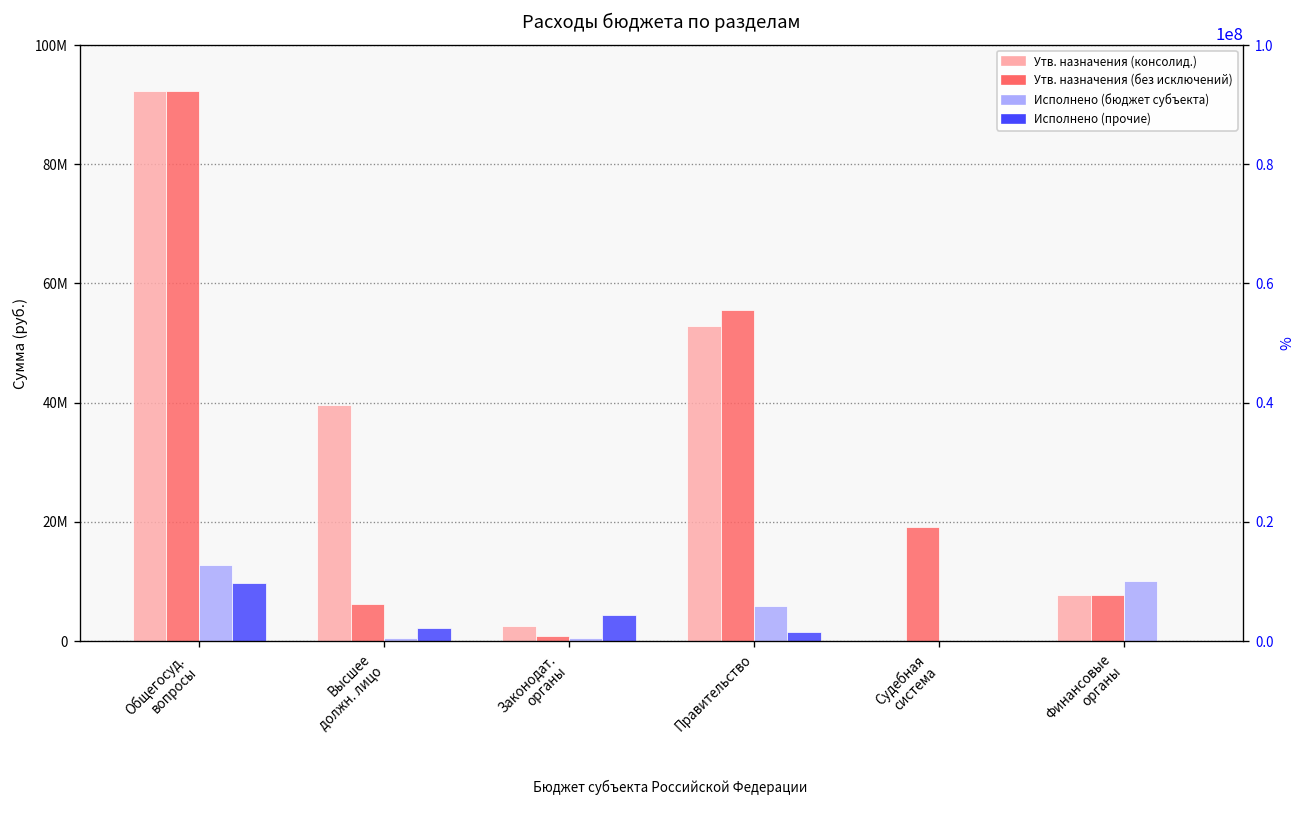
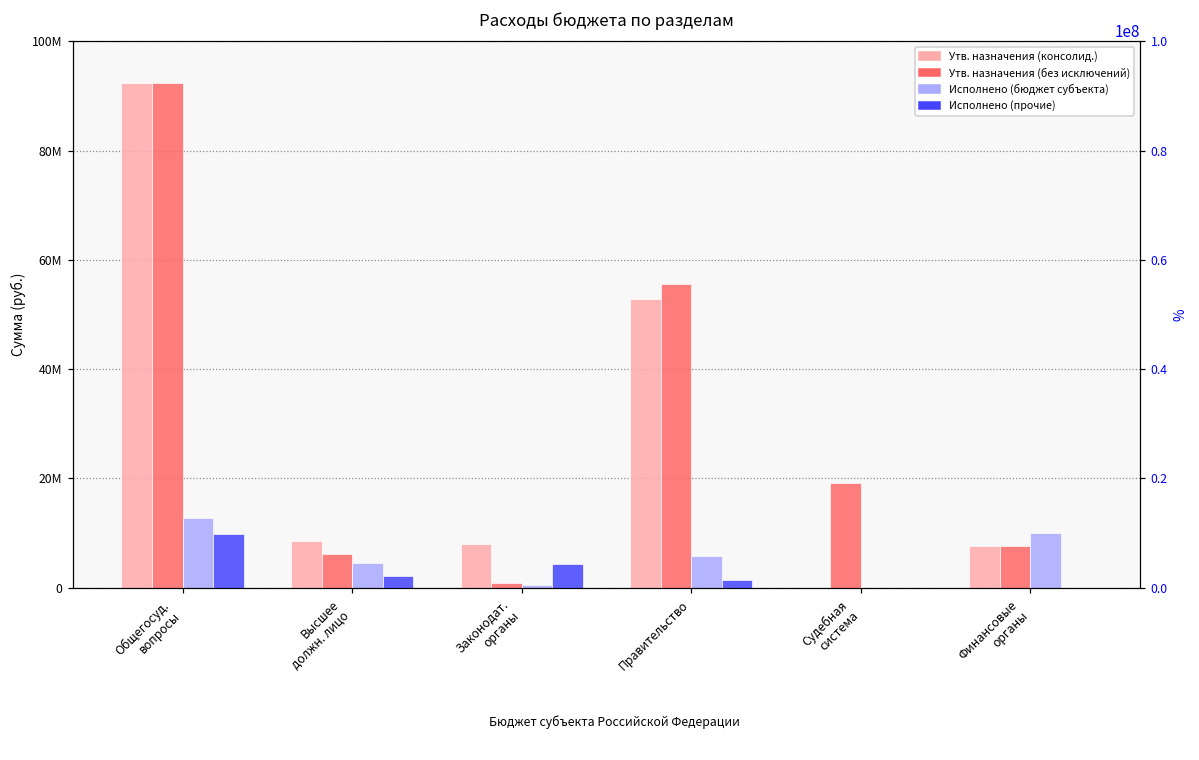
  {
    "Утв. назначения (консолид.)": {
      "Общегосуд. вопросы": 92000000,
-     "Высшее должн. лицо": 40000000,
-     "Законодат. органы": 2000000,
+     "Высшее должн. лицо": 9000000,
+     "Законодат. органы": 8000000,
      "Правительство": 53000000,
      "Финансовые органы": 8000000
    },
    "Утв. назначения (без исключений)": {
      "Общегосуд. вопросы": 92000000,
      "Высшее должн. лицо": 6000000,
      "Законодат. органы": 1000000,
      "Правительство": 55000000,
      "Судебная система": 19000000,
      "Финансовые органы": 8000000
    },
    "Исполнено (бюджет субъекта)": {
      "Общегосуд. вопросы": 13000000,
-     "Высшее должн. лицо": 0,
+     "Высшее должн. лицо": 5000000,
      "Правительство": 6000000,
      "Судебная система": 0,
      "Финансовые органы": 10000000
    },
    "Исполнено (прочие)": {
      "Общегосуд. вопросы": 10000000,
      "Высшее должн. лицо": 2000000,
      "Законодат. органы": 4000000,
      "Правительство": 1000000,
      "Судебная система": 0
    }
  }
